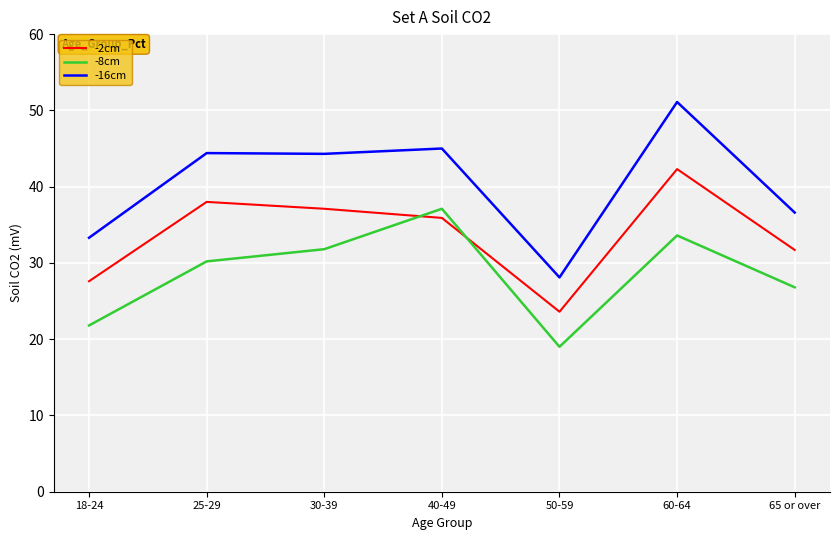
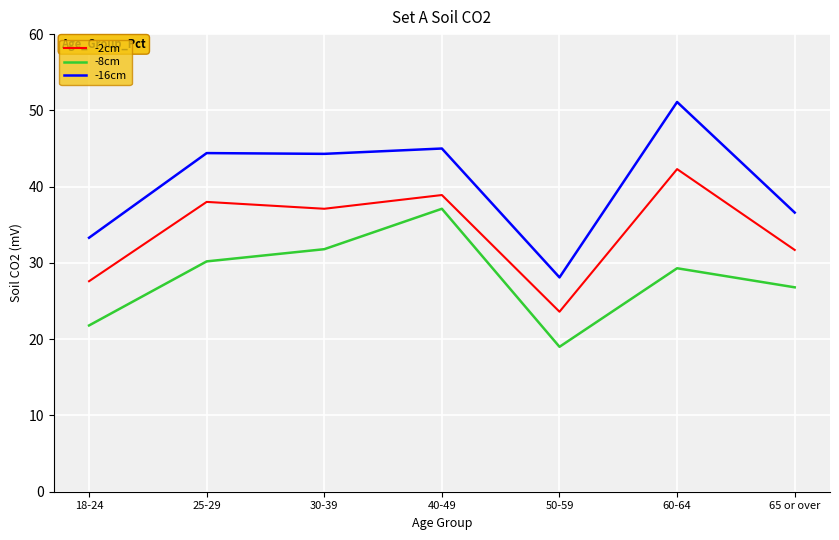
  {
    "-2cm": {
      "18-24": 28,
      "25-29": 38,
      "30-39": 37,
-     "40-49": 36,
+     "40-49": 39,
      "50-59": 24,
      "60-64": 42,
      "65 or over": 32
    },
    "-8cm": {
      "18-24": 22,
      "25-29": 30,
      "30-39": 32,
      "40-49": 37,
      "50-59": 19,
-     "60-64": 34,
+     "60-64": 29,
      "65 or over": 27
    },
    "-16cm": {
      "18-24": 33,
      "25-29": 44,
      "30-39": 44,
      "40-49": 45,
      "50-59": 28,
      "60-64": 51,
      "65 or over": 37
    }
  }
